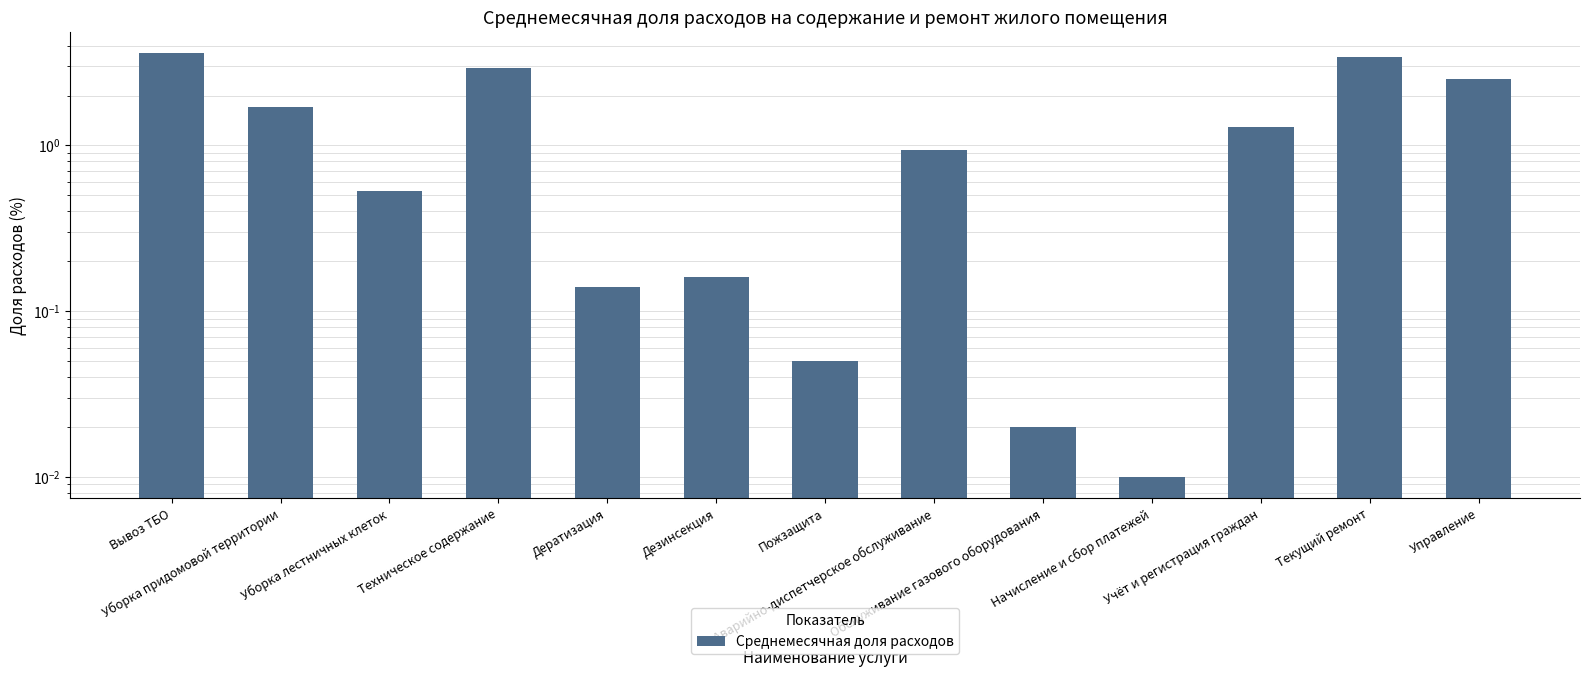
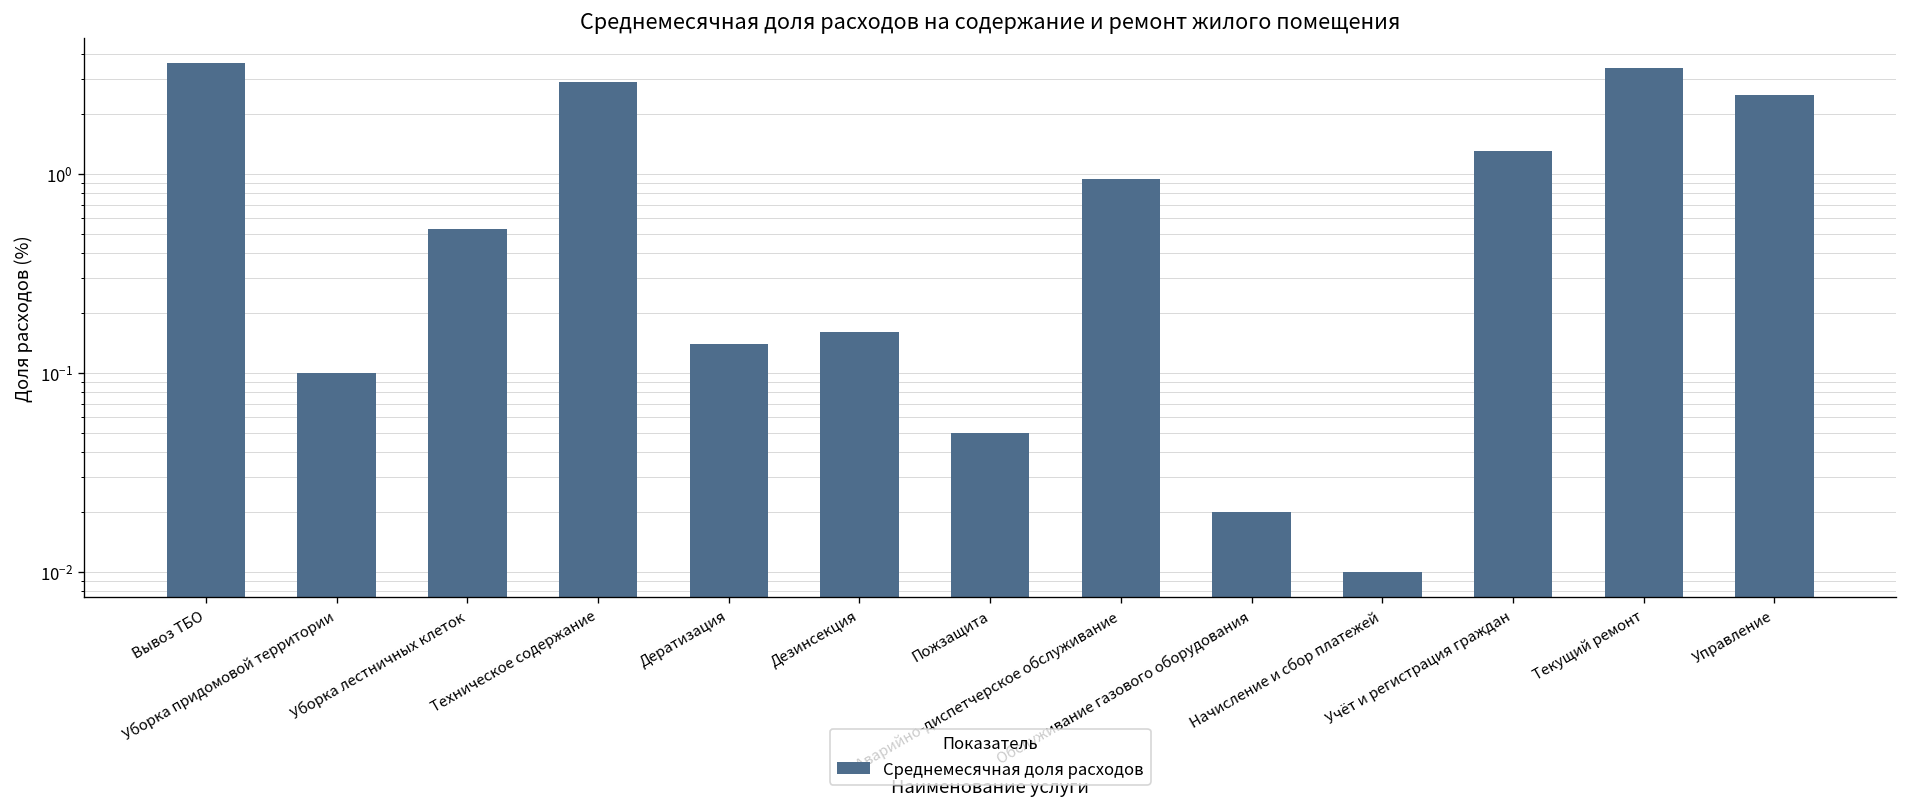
  {
    "Вывоз ТБО": 3.6,
-   "Уборка придомовой территории": 1.7,
+   "Уборка придомовой территории": 0.1,
    "Уборка лестничных клеток": 0.53,
    "Техническое содержание": 2.9,
    "Дератизация": 0.14,
    "Дезинсекция": 0.16,
    "Пожзащита": 0.050,
    "Аварийно-диспетчерское обслуживание": 0.9,
    "Обслуживание газового оборудования": 0.020,
    "Начисление и сбор платежей": 0.010,
    "Учёт и регистрация граждан": 1.3,
    "Текущий ремонт": 3.4,
    "Управление": 2.5
  }
